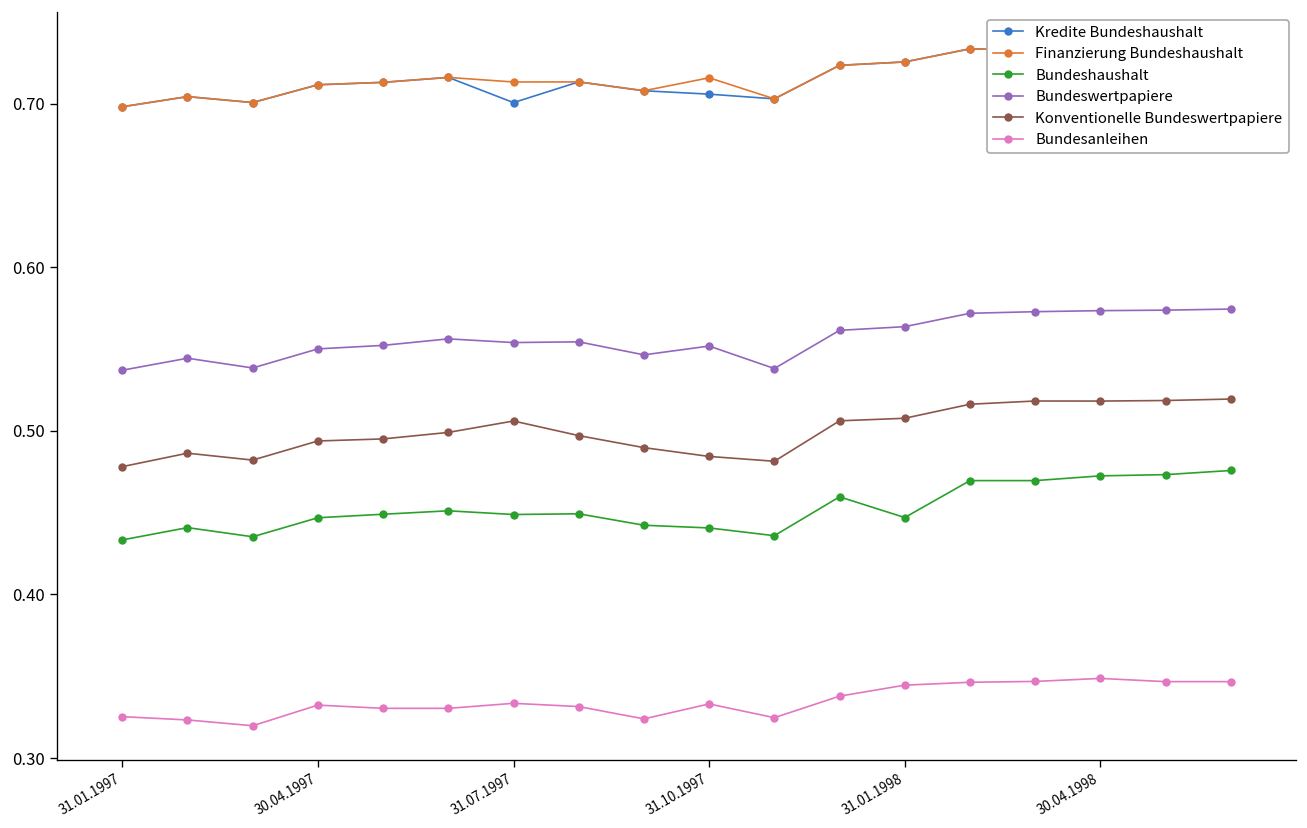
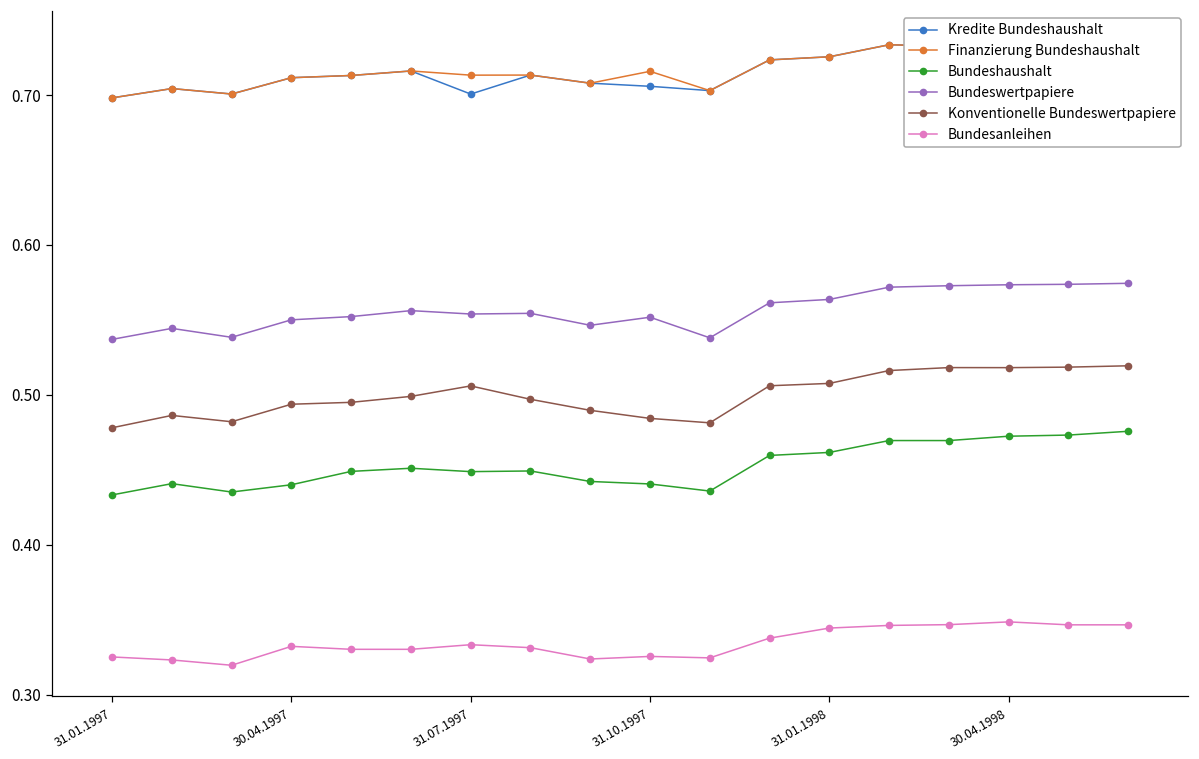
  {
    "Kredite Bundeshaushalt": {
      "31.07.1997": 0.701,
      "31.10.1997": 0.706
    },
    "Finanzierung Bundeshaushalt": {
      "31.07.1997": 0.713,
      "31.10.1997": 0.716
    },
    "Bundeshaushalt": {
      "31.01.1997": 0.433,
-     "30.04.1997": 0.447,
+     "30.04.1997": 0.440,
      "31.07.1997": 0.449,
      "31.10.1997": 0.441,
-     "31.01.1998": 0.447,
+     "31.01.1998": 0.462,
      "30.04.1998": 0.472
    },
    "Bundeswertpapiere": {
      "31.01.1997": 0.537,
      "30.04.1997": 0.550,
      "31.07.1997": 0.554,
      "31.10.1997": 0.552,
      "31.01.1998": 0.564,
      "30.04.1998": 0.573
    },
    "Konventionelle Bundeswertpapiere": {
      "31.01.1997": 0.478,
      "30.04.1997": 0.494,
      "31.07.1997": 0.506,
      "31.10.1997": 0.484,
      "31.01.1998": 0.508,
      "30.04.1998": 0.518
    },
    "Bundesanleihen": {
      "31.01.1997": 0.325,
      "30.04.1997": 0.332,
      "31.07.1997": 0.333,
-     "31.10.1997": 0.333,
+     "31.10.1997": 0.326,
      "31.01.1998": 0.345,
      "30.04.1998": 0.349
    }
  }
